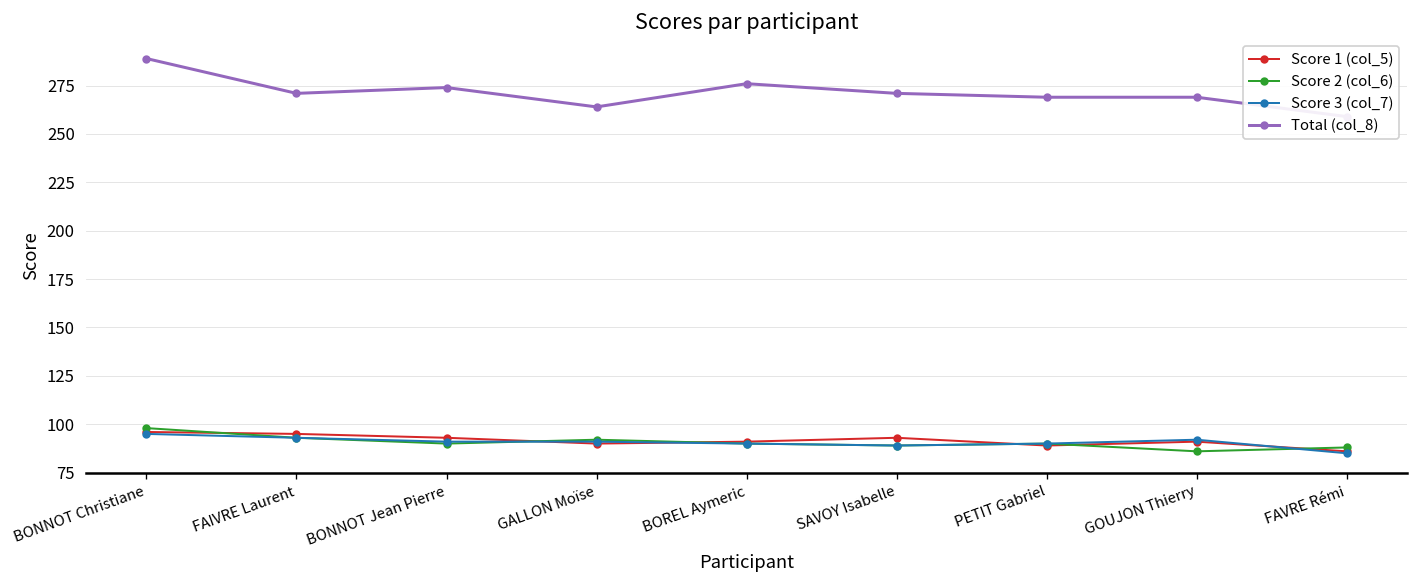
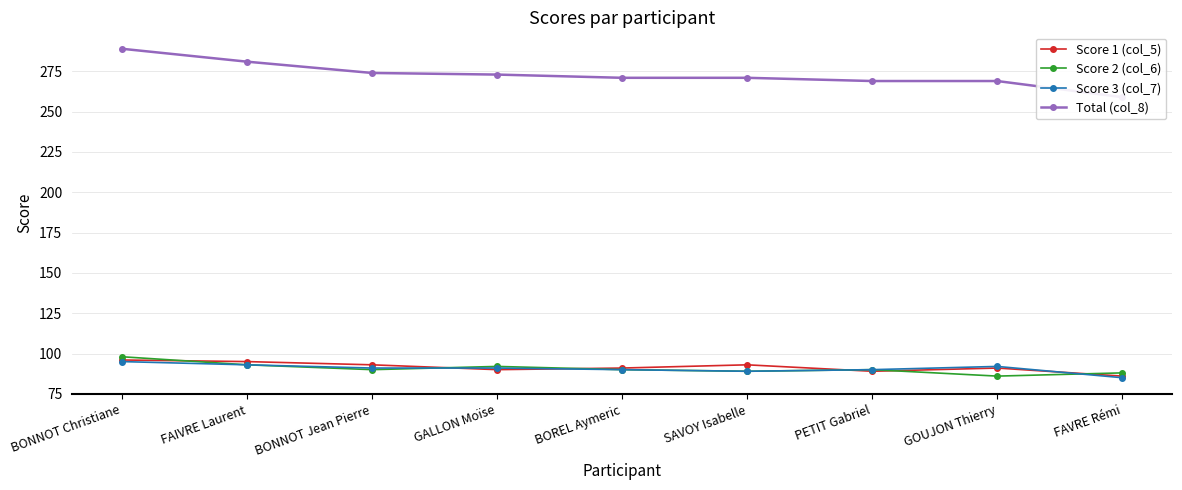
  {
    "Score 1 (col_5)": {
      "FAIVRE Laurent": 95,
      "BONNOT Jean Pierre": 93,
      "SAVOY Isabelle": 93
    },
    "Score 2 (col_6)": {
      "BONNOT Christiane": 98,
      "GOUJON Thierry": 86,
      "FAVRE Rémi": 88
    },
    "Total (col_8)": {
      "BONNOT Christiane": 289,
-     "FAIVRE Laurent": 271,
+     "FAIVRE Laurent": 281,
      "BONNOT Jean Pierre": 274,
-     "GALLON Moïse": 264,
-     "BOREL Aymeric": 276,
+     "GALLON Moïse": 273,
+     "BOREL Aymeric": 271,
      "SAVOY Isabelle": 271,
      "PETIT Gabriel": 269,
      "GOUJON Thierry": 269
    }
  }
